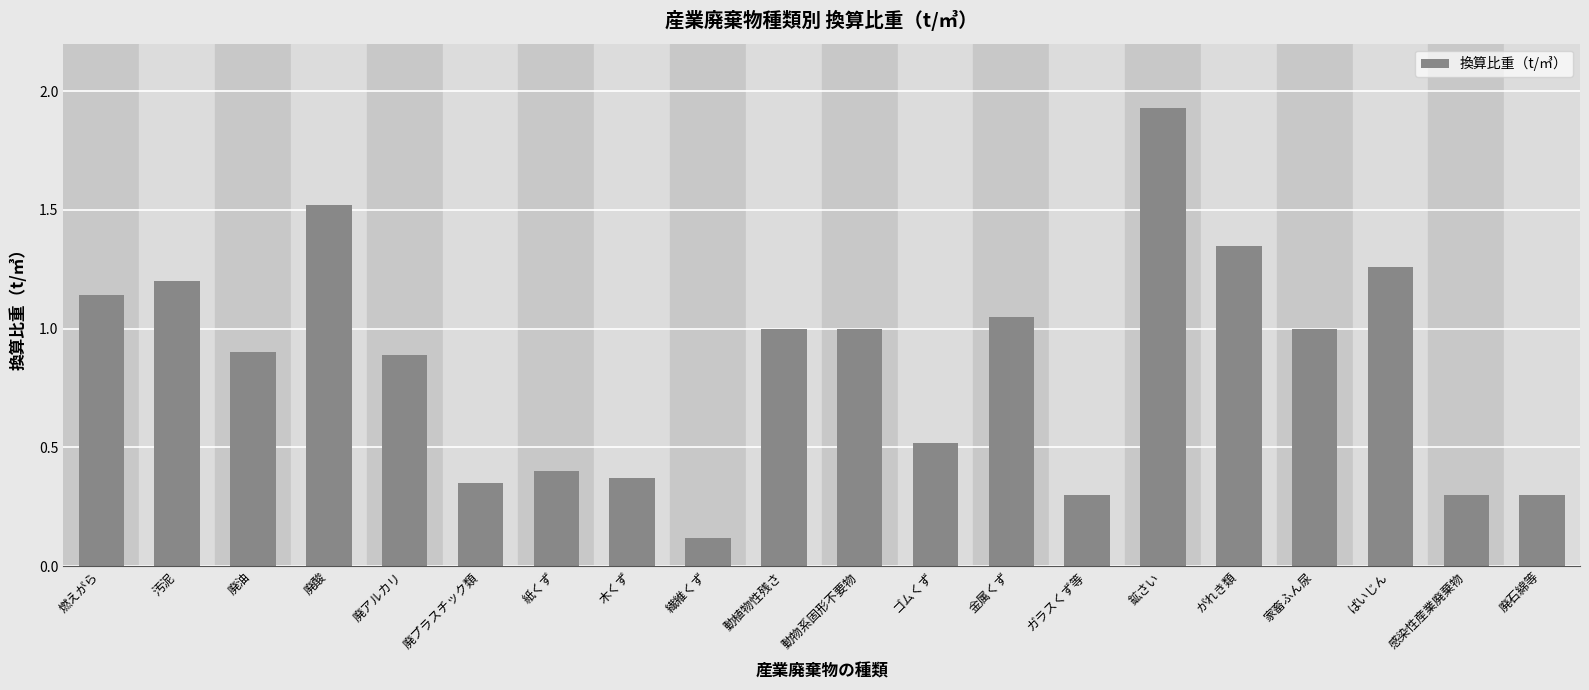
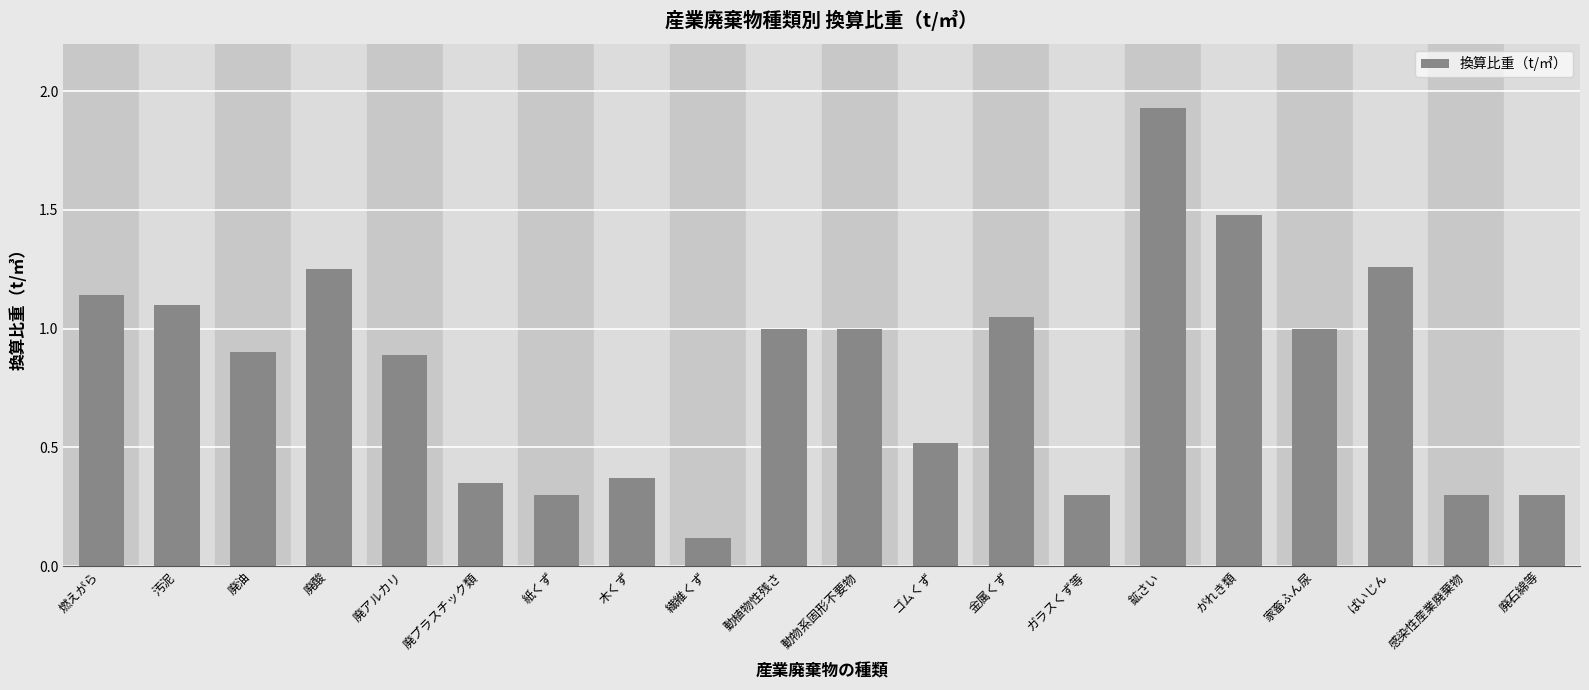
  {
    "燃えがら": 1.14,
-   "汚泥": 1.2,
+   "汚泥": 1.1,
    "廃油": 0.90,
-   "廃酸": 1.52,
+   "廃酸": 1.25,
    "廃アルカリ": 0.89,
    "廃プラスチック類": 0.35,
-   "紙くず": 0.4,
+   "紙くず": 0.3,
    "木くず": 0.37,
    "繊維くず": 0.12,
    "動植物性残さ": 1.00,
    "動物系固形不要物": 1.00,
    "ゴムくず": 0.52,
    "金属くず": 1.05,
    "ガラスくず等": 0.30,
    "鉱さい": 1.93,
-   "がれき類": 1.35,
+   "がれき類": 1.48,
    "家畜ふん尿": 1.00,
    "ばいじん": 1.26,
    "感染性産業廃棄物": 0.30,
    "廃石綿等": 0.30
  }
